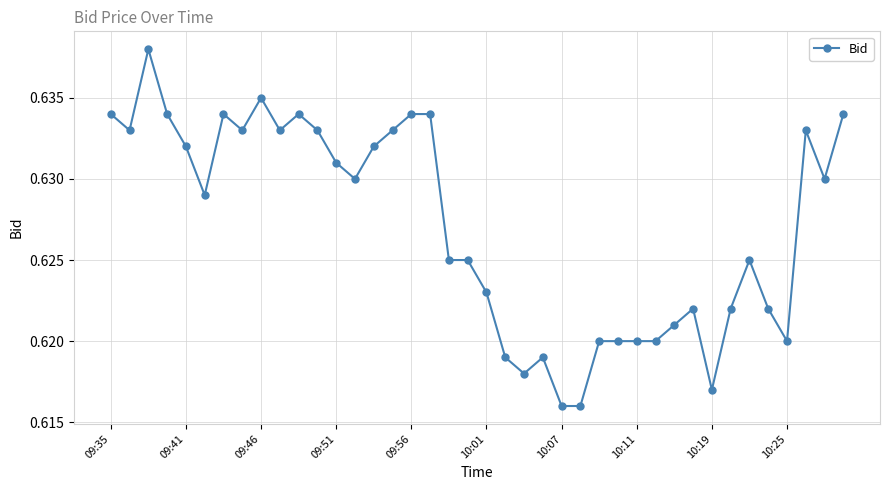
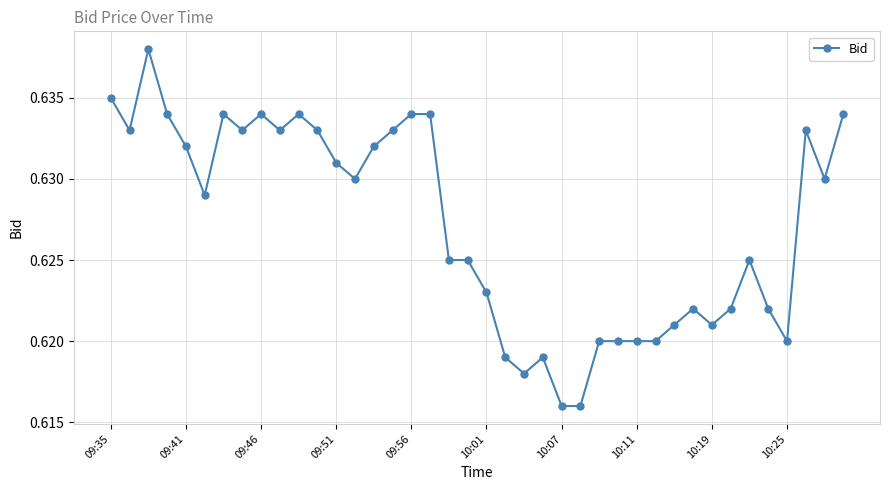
  {
-   "09:35": 0.634,
+   "09:35": 0.635,
    "09:41": 0.632,
-   "09:46": 0.635,
+   "09:46": 0.634,
    "09:51": 0.631,
    "09:56": 0.634,
    "10:01": 0.623,
    "10:07": 0.616,
    "10:11": 0.620,
-   "10:19": 0.617,
+   "10:19": 0.621,
    "10:25": 0.620
  }
